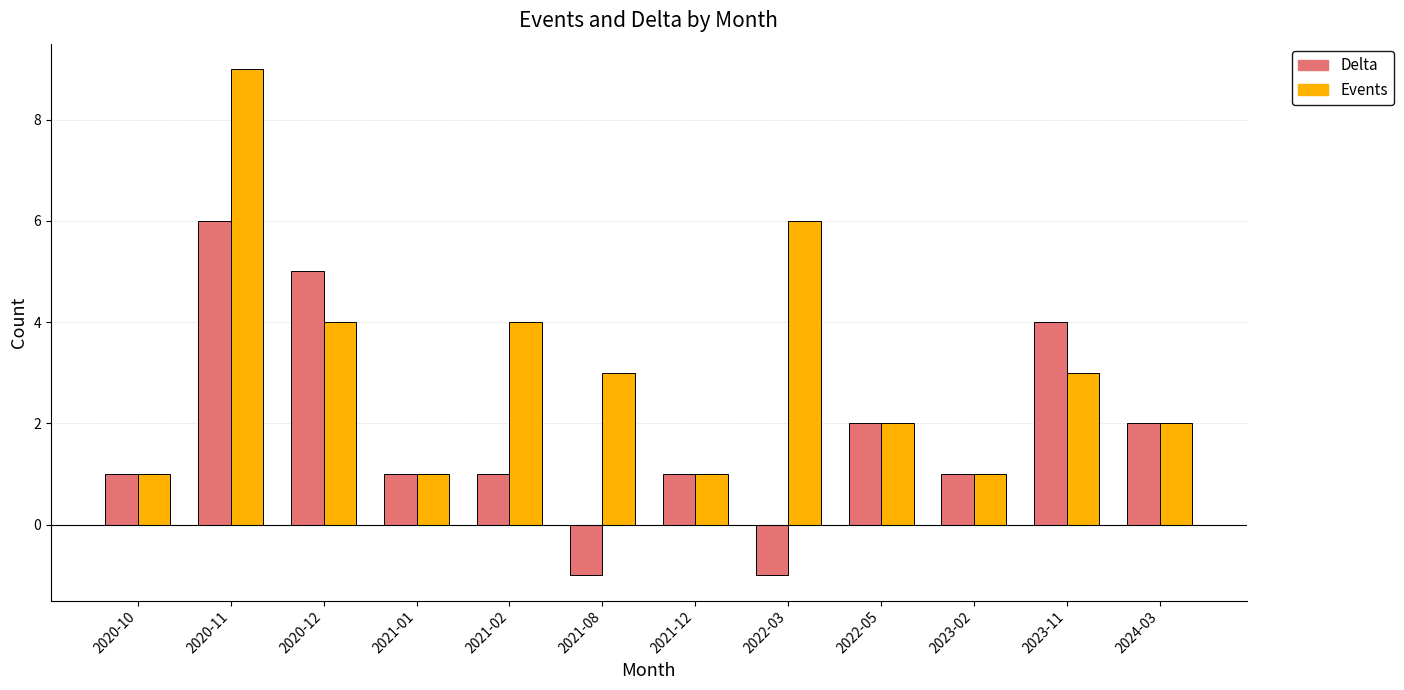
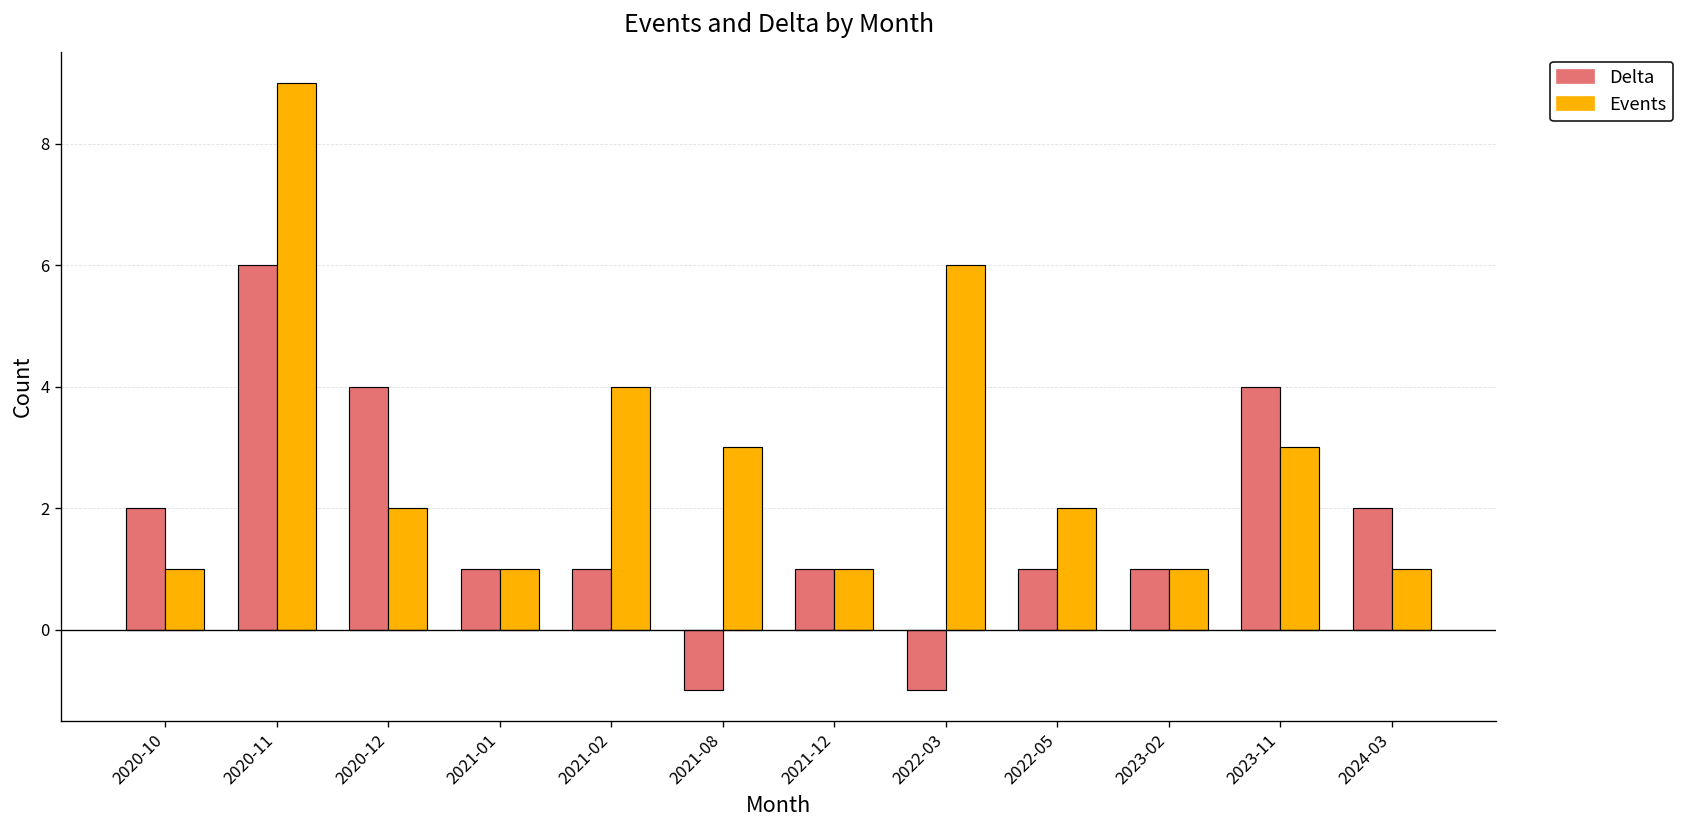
  {
    "Delta": {
-     "2020-10": 1,
+     "2020-10": 2,
      "2020-11": 6,
-     "2020-12": 5,
+     "2020-12": 4,
      "2021-01": 1,
      "2021-02": 1,
      "2021-08": -1,
      "2021-12": 1,
      "2022-03": -1,
-     "2022-05": 2,
+     "2022-05": 1,
      "2023-02": 1,
      "2023-11": 4,
      "2024-03": 2
    },
    "Events": {
      "2020-10": 1,
      "2020-11": 9,
-     "2020-12": 4,
+     "2020-12": 2,
      "2021-01": 1,
      "2021-02": 4,
      "2021-08": 3,
      "2021-12": 1,
      "2022-03": 6,
      "2022-05": 2,
      "2023-02": 1,
      "2023-11": 3,
-     "2024-03": 2
+     "2024-03": 1
    }
  }
